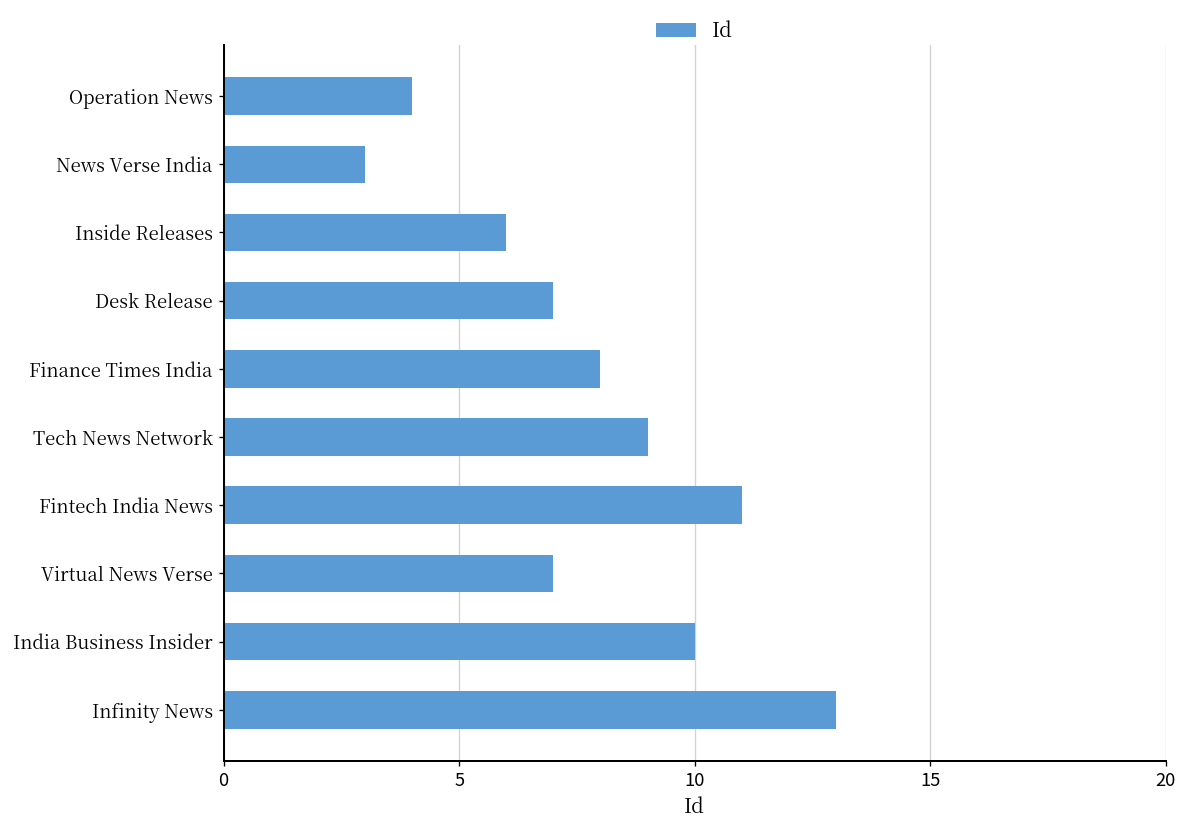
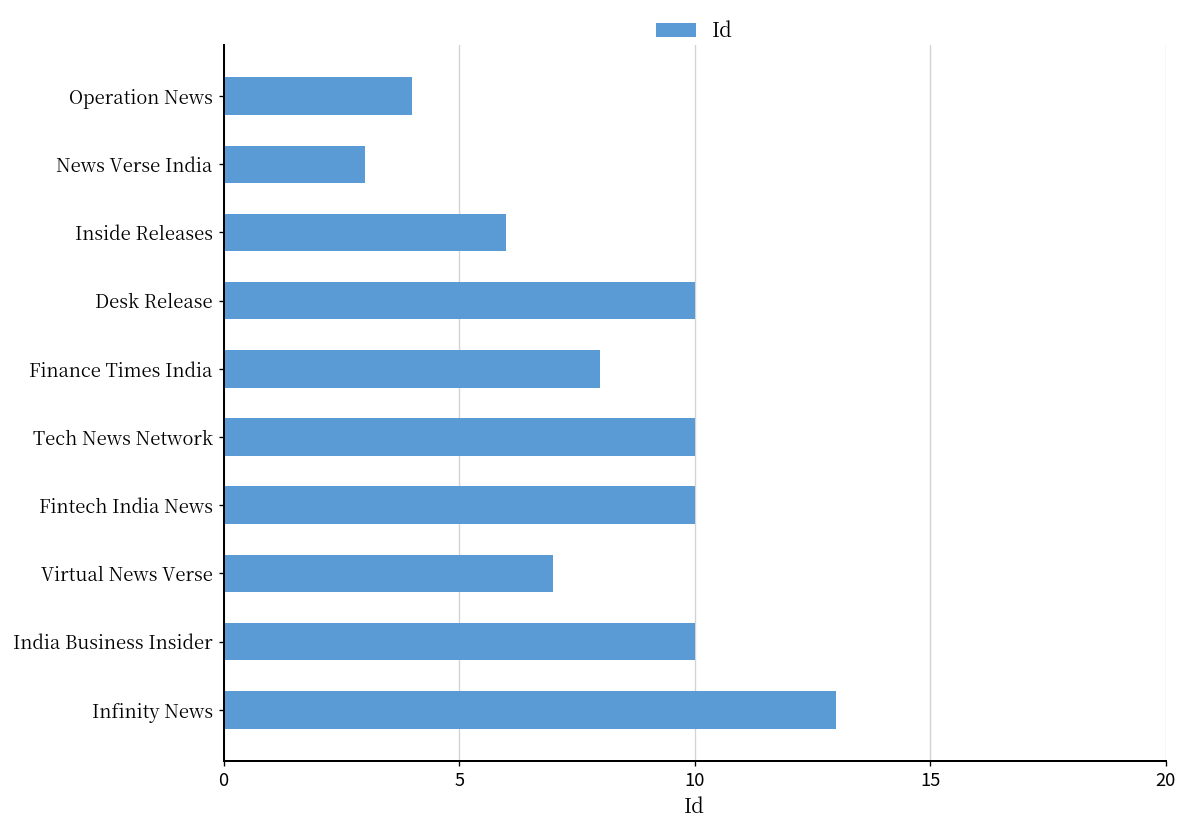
  {
    "Operation News": 4,
    "News Verse India": 3,
    "Inside Releases": 6,
-   "Desk Release": 7,
+   "Desk Release": 10,
    "Finance Times India": 8,
-   "Tech News Network": 9,
-   "Fintech India News": 11,
+   "Tech News Network": 10,
+   "Fintech India News": 10,
    "Virtual News Verse": 7,
    "India Business Insider": 10,
    "Infinity News": 13
  }
